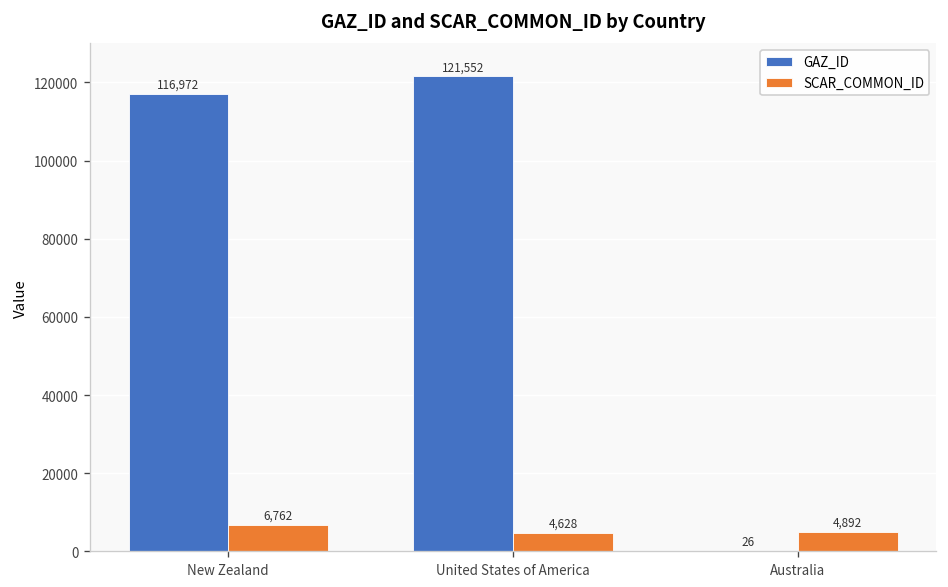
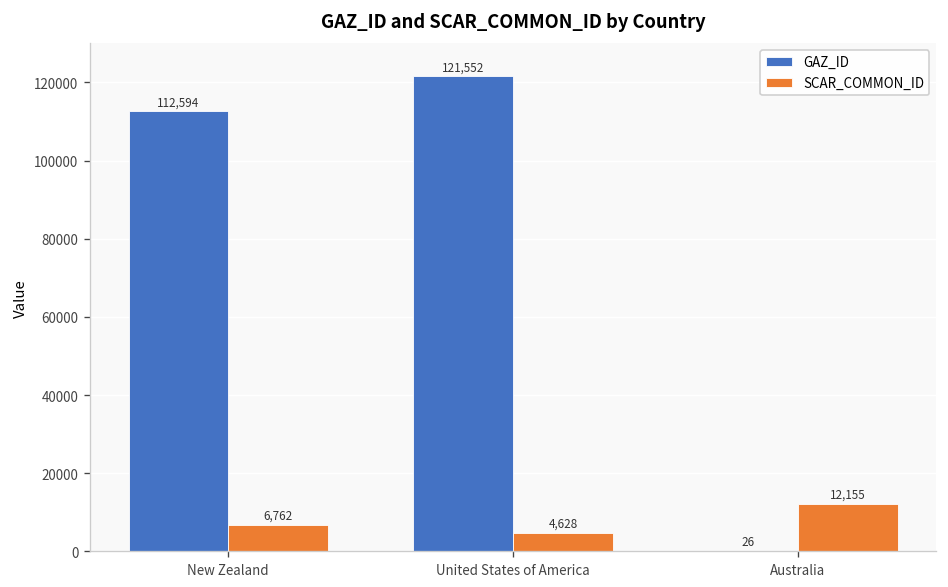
  {
    "GAZ_ID": {
-     "New Zealand": "116,972",
+     "New Zealand": "112,594",
      "United States of America": "121,552",
      "Australia": "26"
    },
    "SCAR_COMMON_ID": {
      "New Zealand": "6,762",
      "United States of America": "4,628",
-     "Australia": "4,892"
+     "Australia": "12,155"
    }
  }
